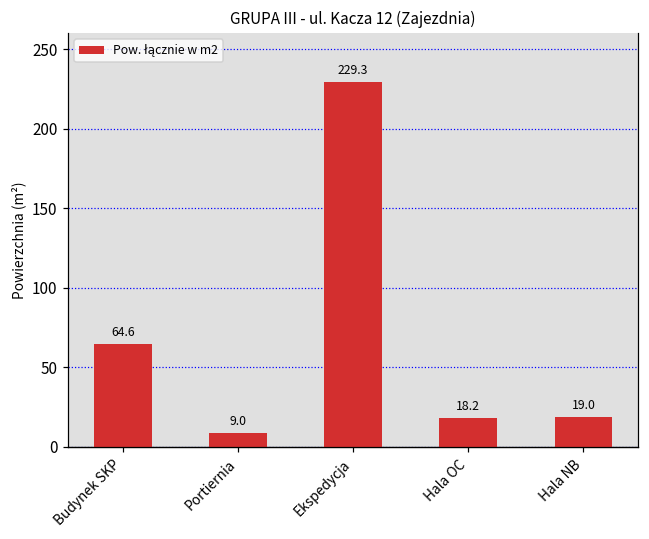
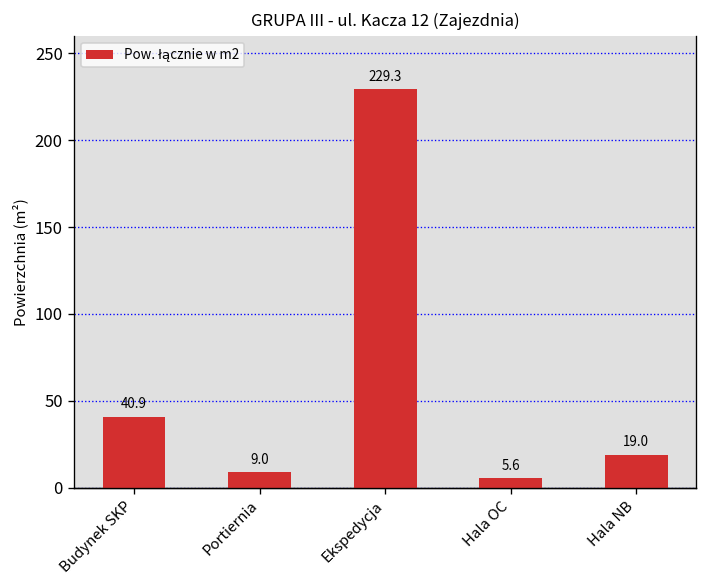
  {
-   "Budynek SKP": 64.6,
+   "Budynek SKP": 40.9,
    "Portiernia": 9.0,
    "Ekspedycja": 229.3,
-   "Hala OC": 18.2,
+   "Hala OC": 5.6,
    "Hala NB": 19.0
  }
